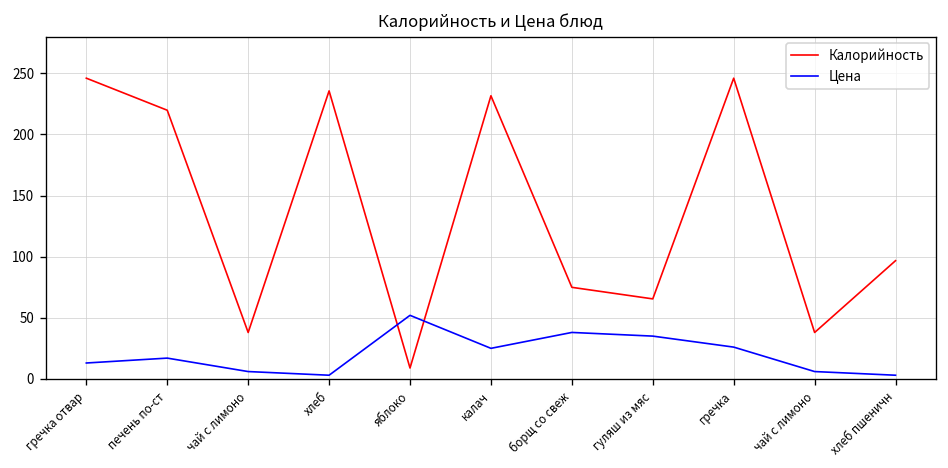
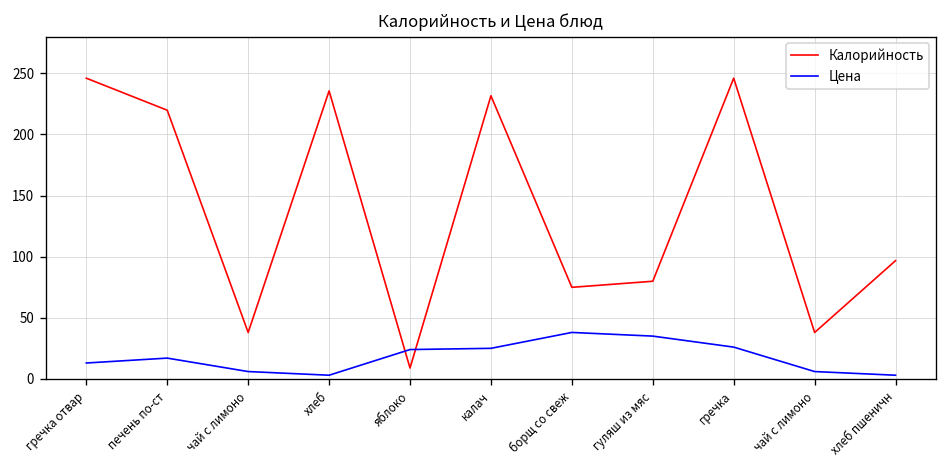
  {
    "Калорийность": {
      "гречка отвар": 246,
      "печень по-ст": 220,
      "хлеб": 236,
      "яблоко": 9,
      "калач": 232,
      "борщ со свеж": 75,
-     "гуляш из мяс": 65,
+     "гуляш из мяс": 80,
      "гречка": 246,
      "хлеб пшеничн": 97
    },
    "Цена": {
      "гречка отвар": 13,
      "печень по-ст": 17,
      "хлеб": 3,
-     "яблоко": 52,
+     "яблоко": 24,
      "калач": 25,
      "борщ со свеж": 38,
      "гуляш из мяс": 35,
      "гречка": 26,
      "хлеб пшеничн": 3
    }
  }
